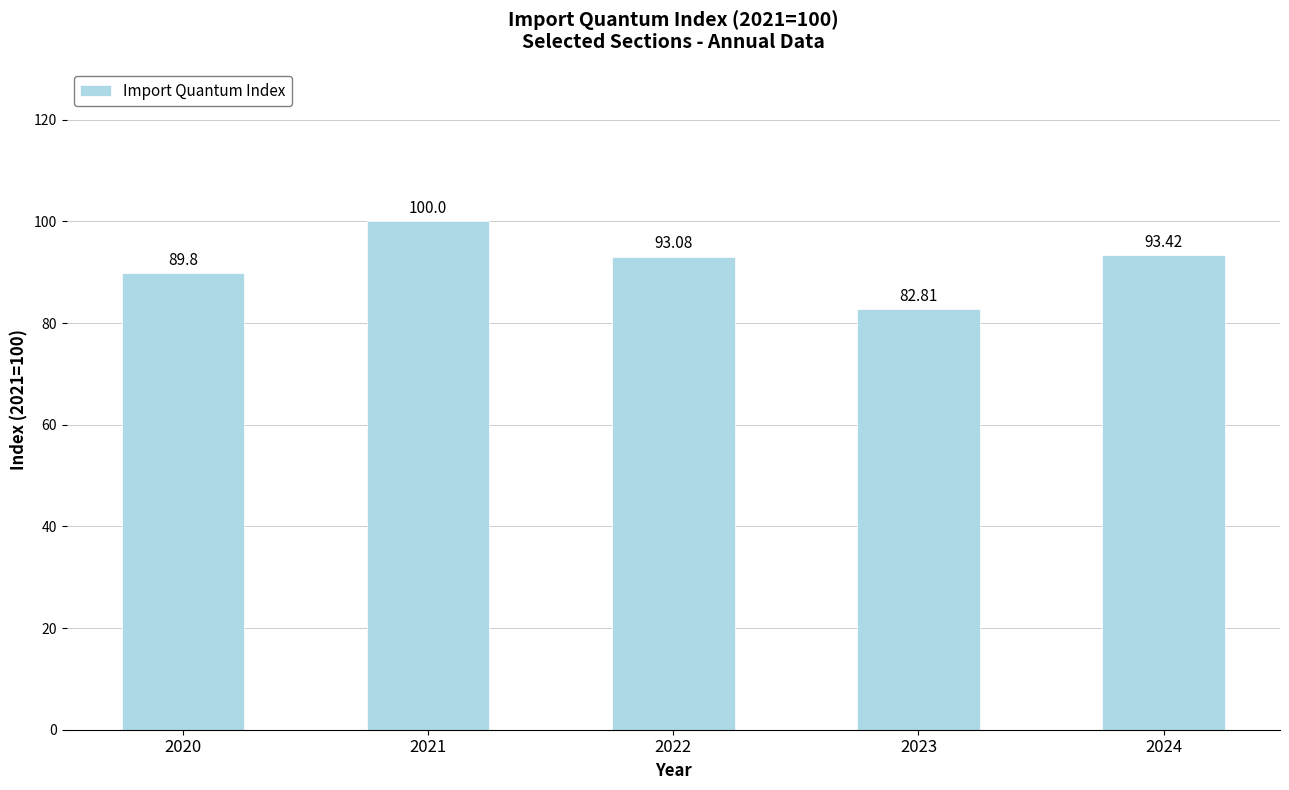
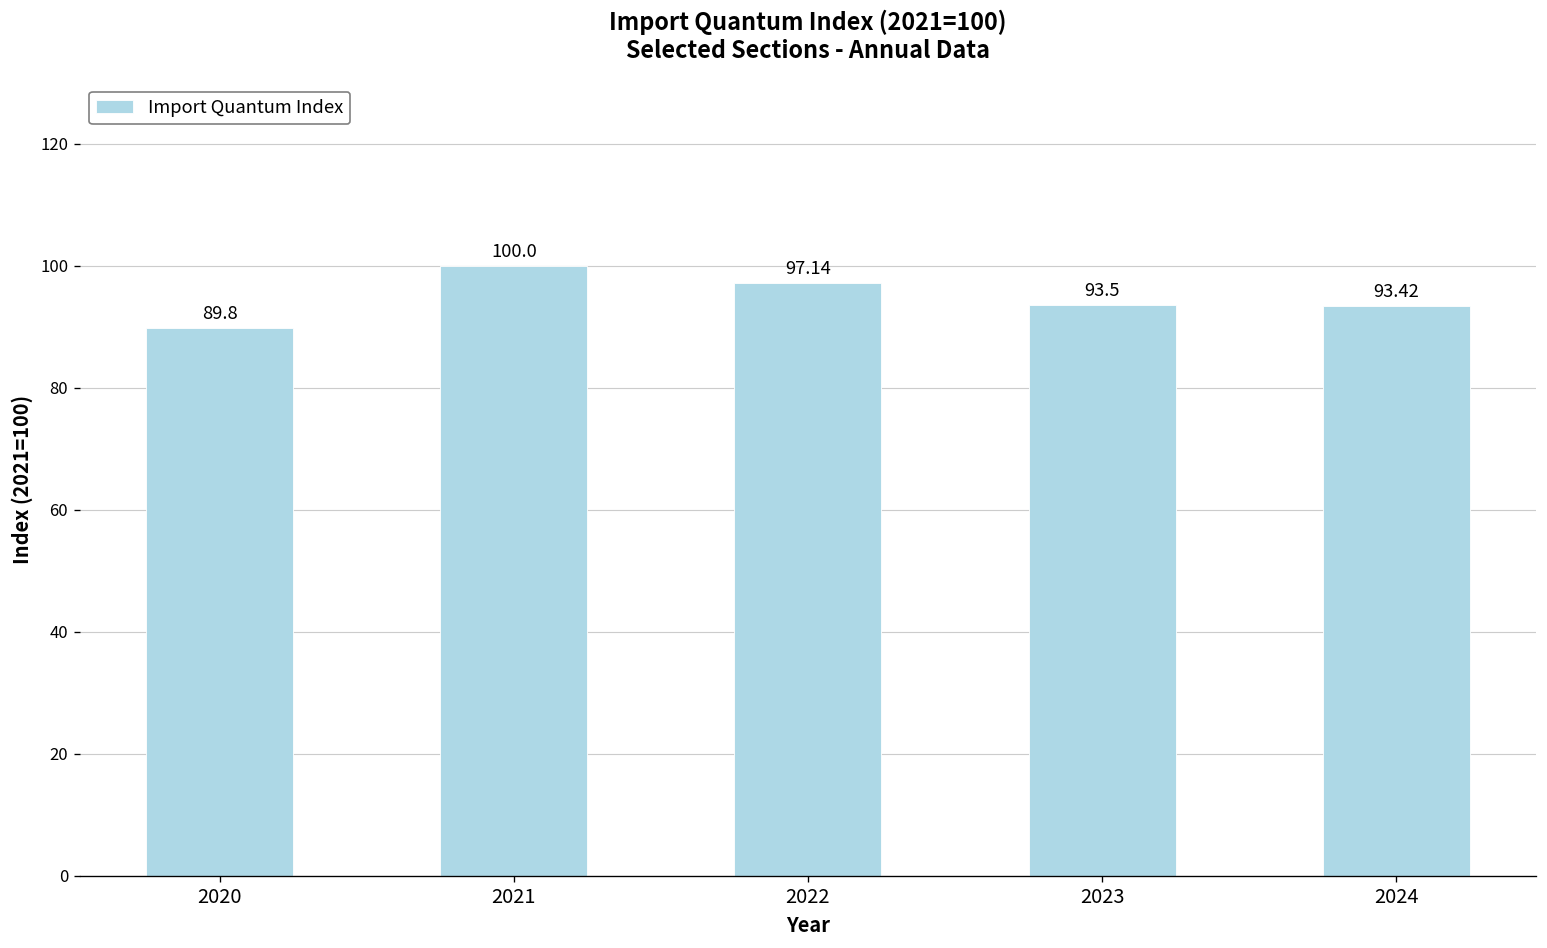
  {
    "2020": 89.8,
    "2021": 100.0,
-   "2022": 93.08,
-   "2023": 82.81,
+   "2022": 97.14,
+   "2023": 93.5,
    "2024": 93.42
  }
